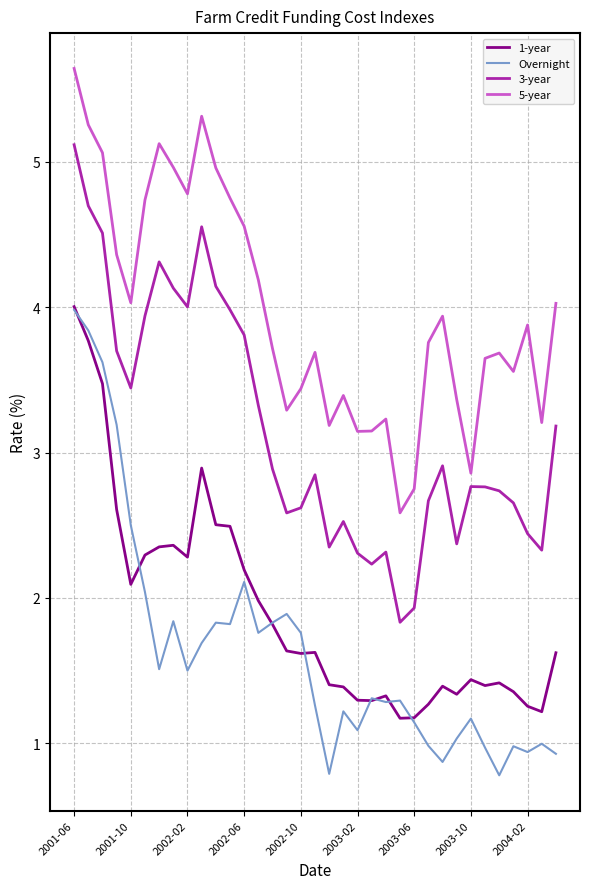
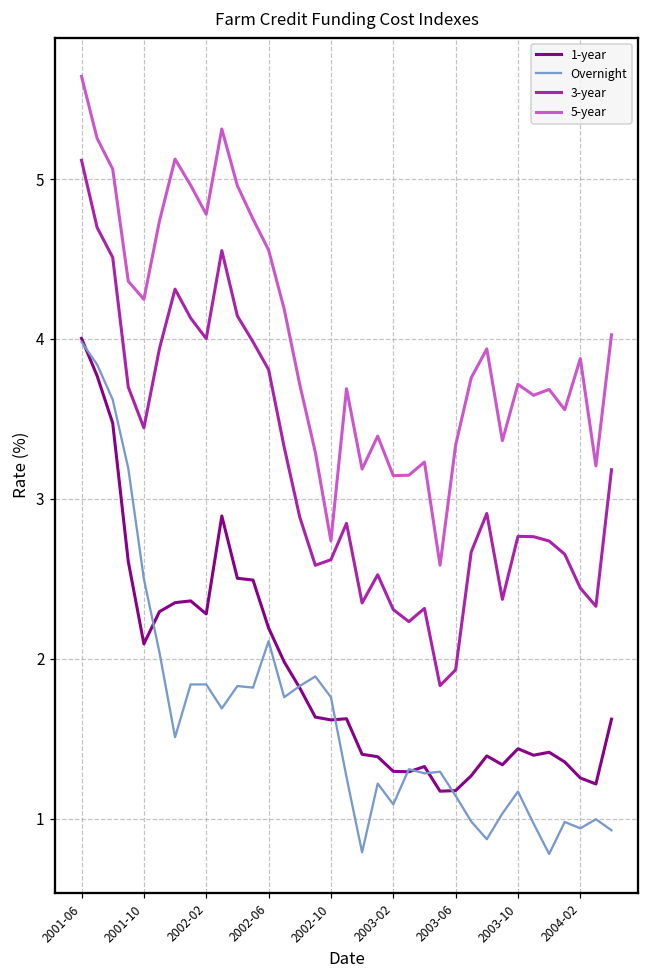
  {
    "Overnight": {
      "2001-06": 3.98,
      "2001-10": 2.50,
-     "2002-02": 1.50,
+     "2002-02": 1.84,
      "2002-06": 2.11,
      "2002-10": 1.76,
      "2003-02": 1.09,
      "2003-06": 1.14,
      "2003-10": 1.17,
      "2004-02": 0.94
    },
    "5-year": {
      "2001-06": 5.64,
-     "2001-10": 4.03,
+     "2001-10": 4.25,
      "2002-02": 4.78,
      "2002-06": 4.56,
-     "2002-10": 3.44,
+     "2002-10": 2.74,
      "2003-02": 3.15,
-     "2003-06": 2.75,
-     "2003-10": 2.86,
+     "2003-06": 3.34,
+     "2003-10": 3.72,
      "2004-02": 3.88
    }
  }
